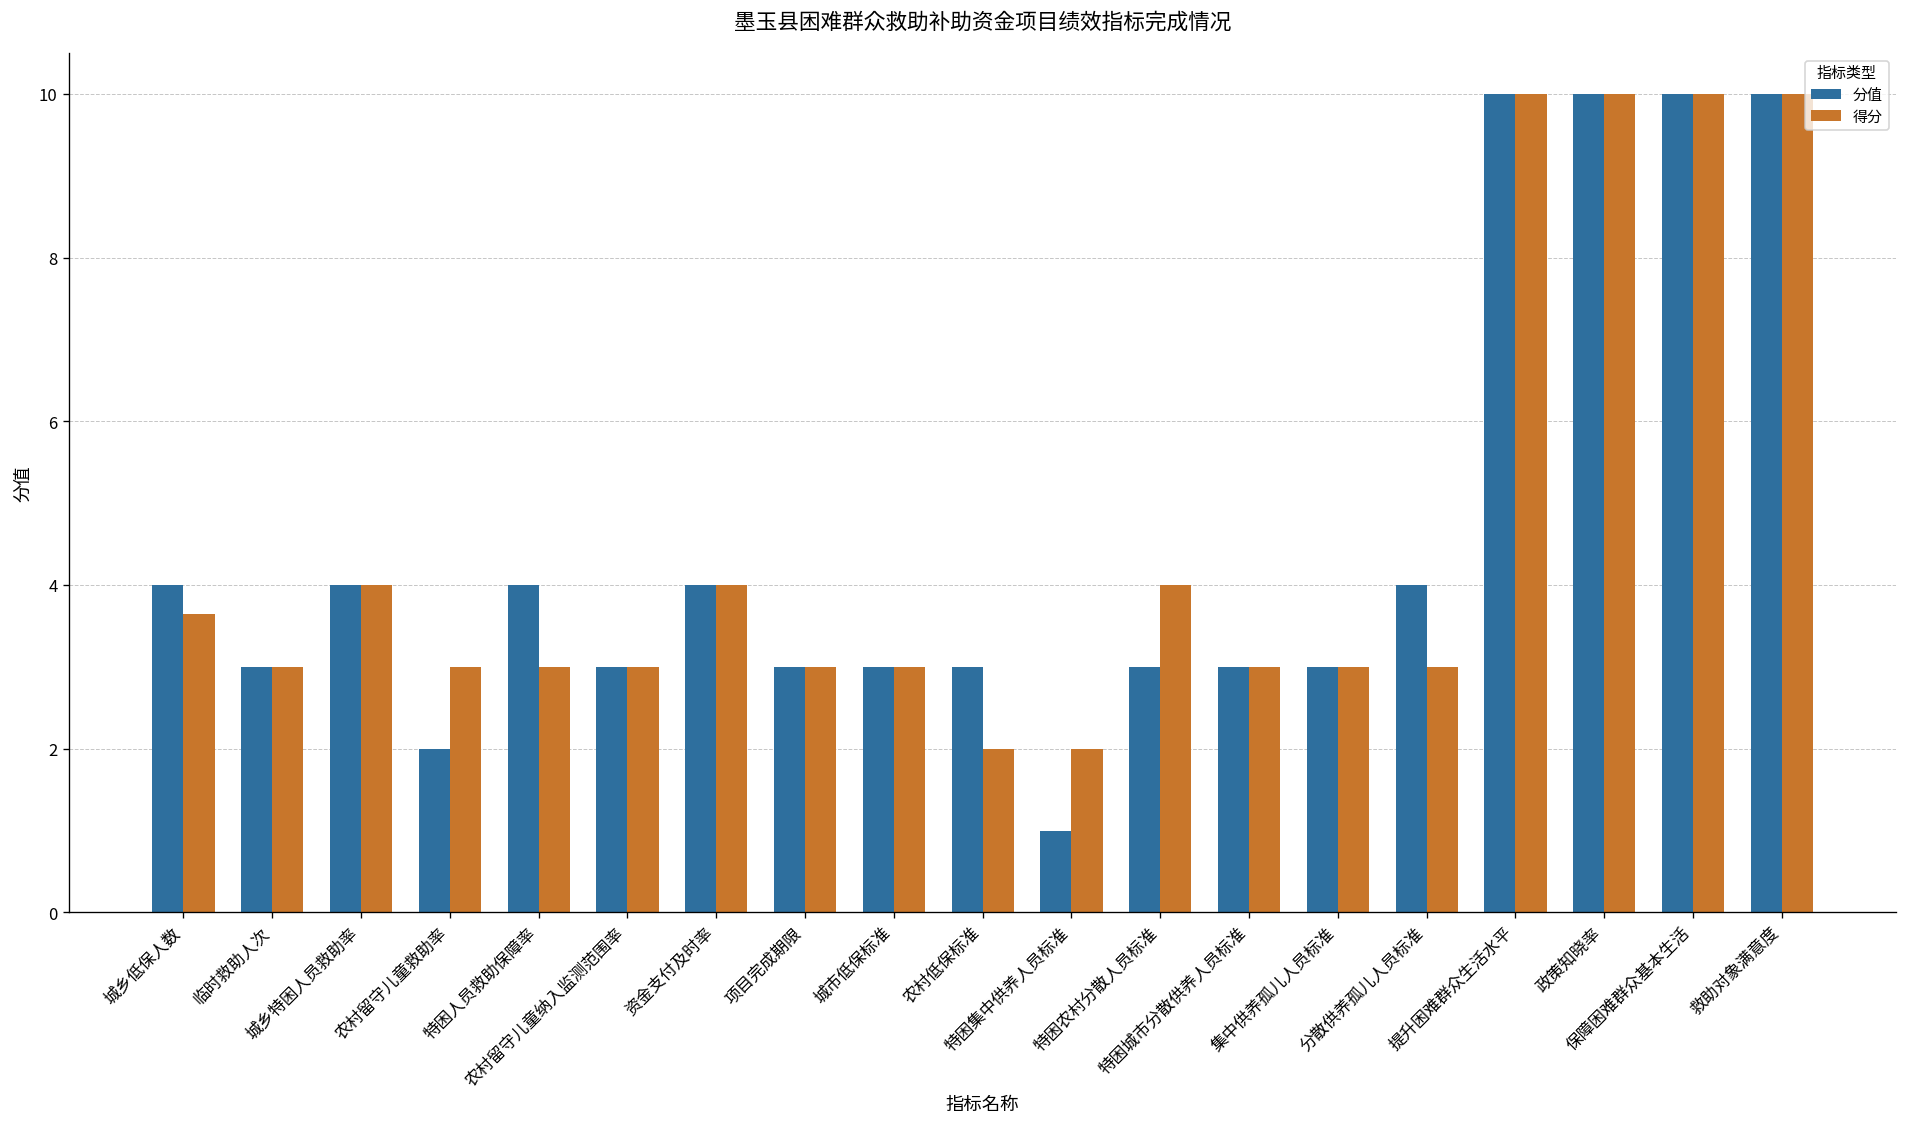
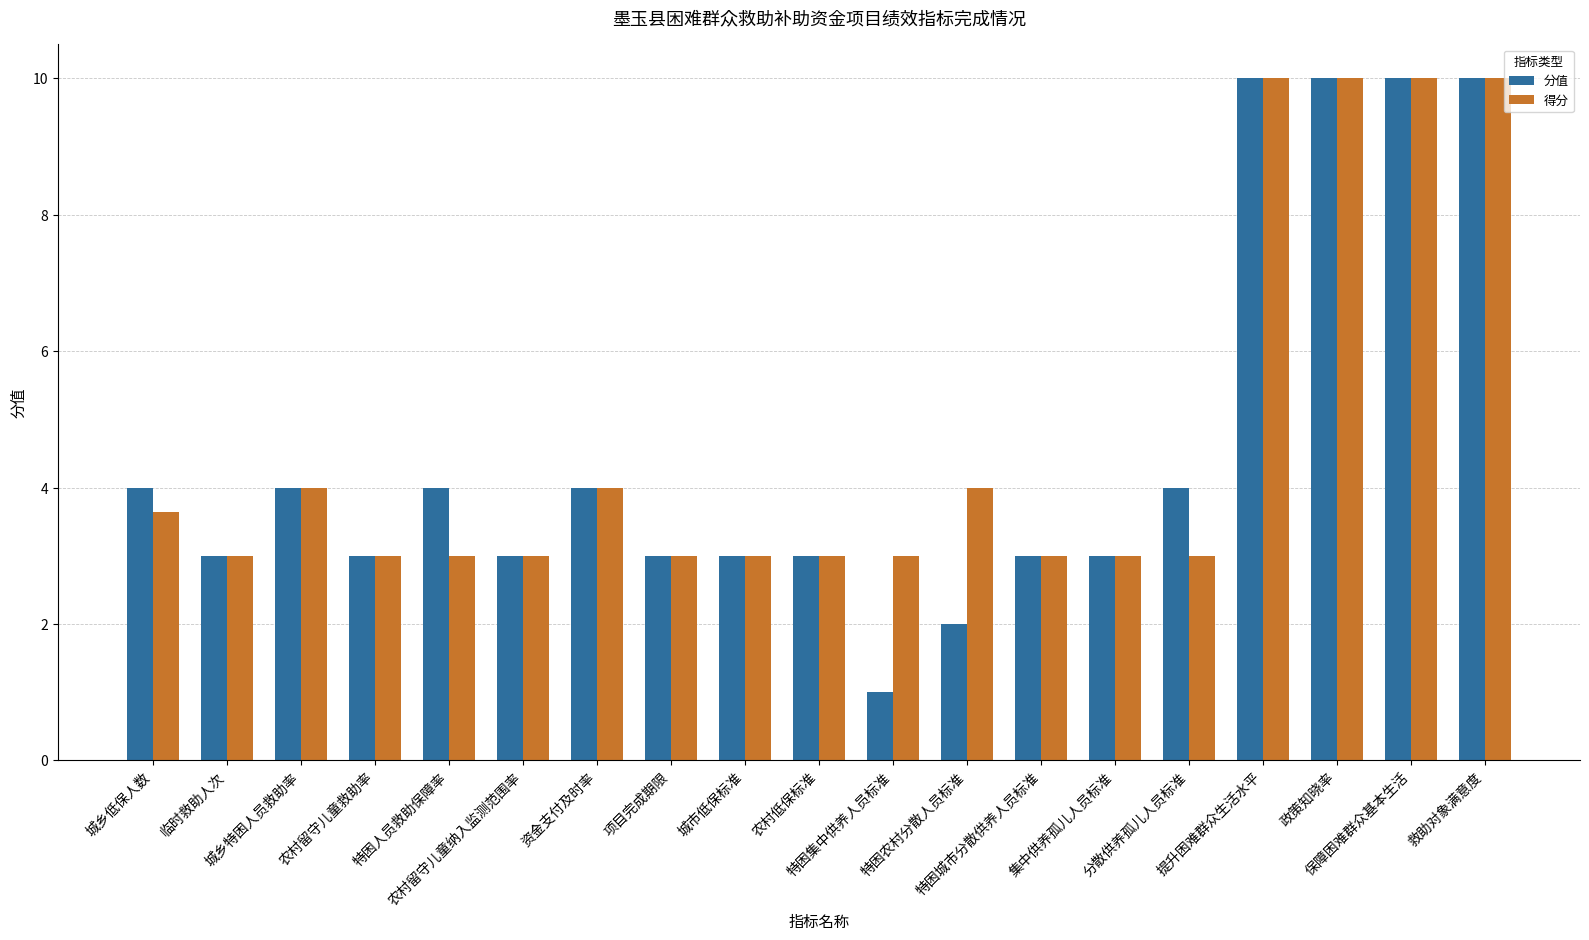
  {
    "分值": {
      "城乡低保人数": 4,
      "临时救助人次": 3,
      "城乡特困人员救助率": 4,
-     "农村留守儿童救助率": 2,
+     "农村留守儿童救助率": 3,
      "特困人员救助保障率": 4,
      "农村留守儿童纳入监测范围率": 3,
      "资金支付及时率": 4,
      "项目完成期限": 3,
      "城市低保标准": 3,
      "农村低保标准": 3,
      "特困集中供养人员标准": 1,
-     "特困农村分散人员标准": 3,
+     "特困农村分散人员标准": 2,
      "特困城市分散供养人员标准": 3,
      "集中供养孤儿人员标准": 3,
      "分散供养孤儿人员标准": 4,
      "提升困难群众生活水平": 10,
      "政策知晓率": 10,
      "保障困难群众基本生活": 10,
      "救助对象满意度": 10
    },
    "得分": {
      "城乡低保人数": 3.6,
      "临时救助人次": 3,
      "城乡特困人员救助率": 4,
      "农村留守儿童救助率": 3,
      "特困人员救助保障率": 3,
      "农村留守儿童纳入监测范围率": 3,
      "资金支付及时率": 4,
      "项目完成期限": 3,
      "城市低保标准": 3,
-     "农村低保标准": 2,
-     "特困集中供养人员标准": 2,
+     "农村低保标准": 3,
+     "特困集中供养人员标准": 3,
      "特困农村分散人员标准": 4,
      "特困城市分散供养人员标准": 3,
      "集中供养孤儿人员标准": 3,
      "分散供养孤儿人员标准": 3,
      "提升困难群众生活水平": 10,
      "政策知晓率": 10,
      "保障困难群众基本生活": 10,
      "救助对象满意度": 10
    }
  }
